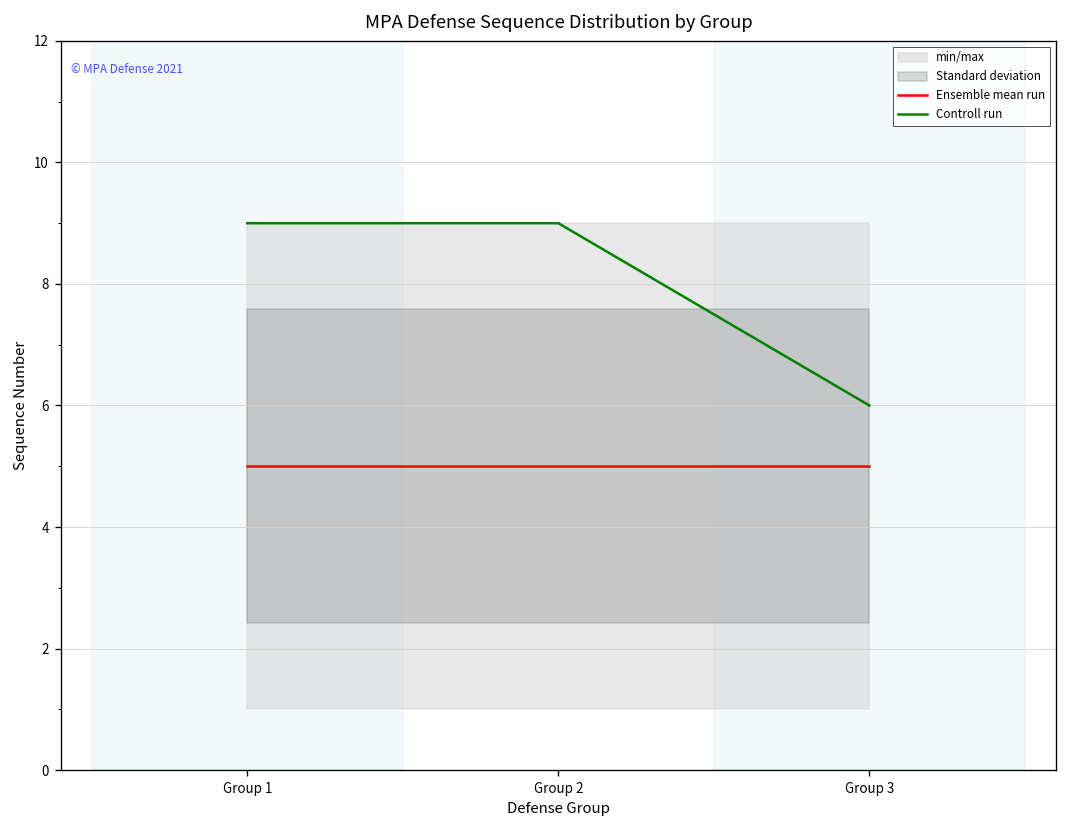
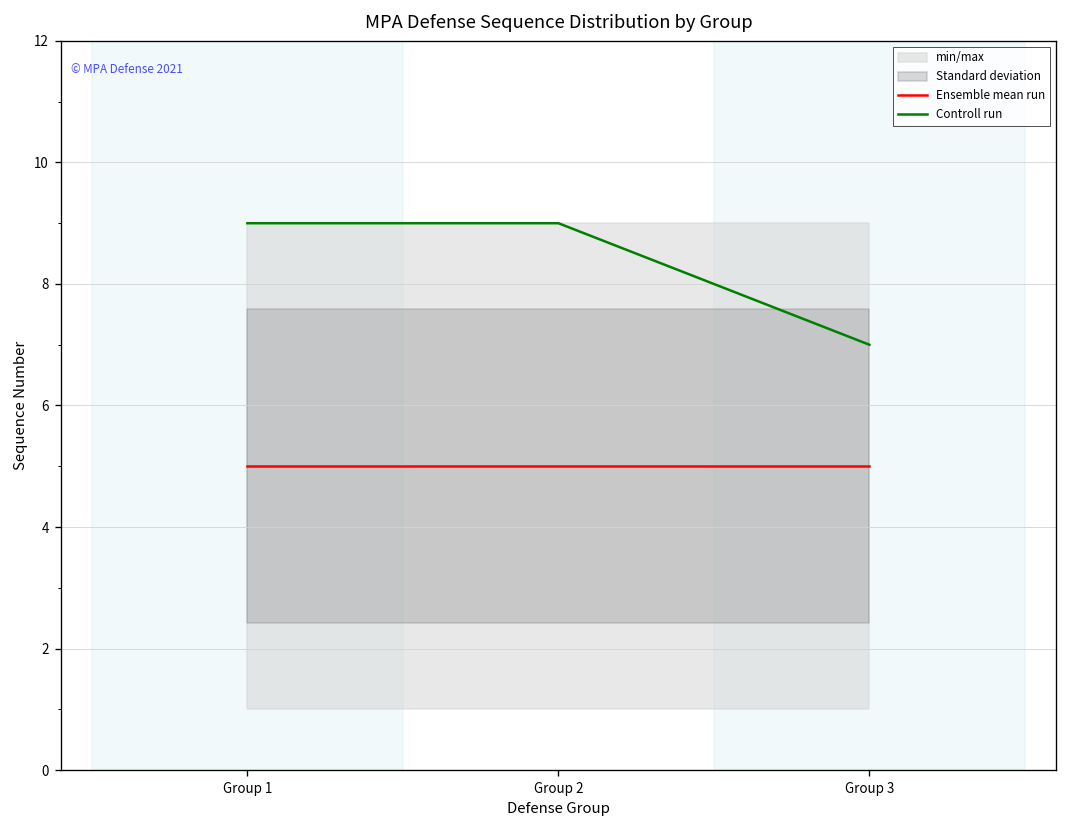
  {
    "Ensemble mean run": {
      "Group 1": 5,
      "Group 2": 5,
      "Group 3": 5
    },
    "Controll run": {
-     "Group 3": 6
+     "Group 3": 7
    }
  }
